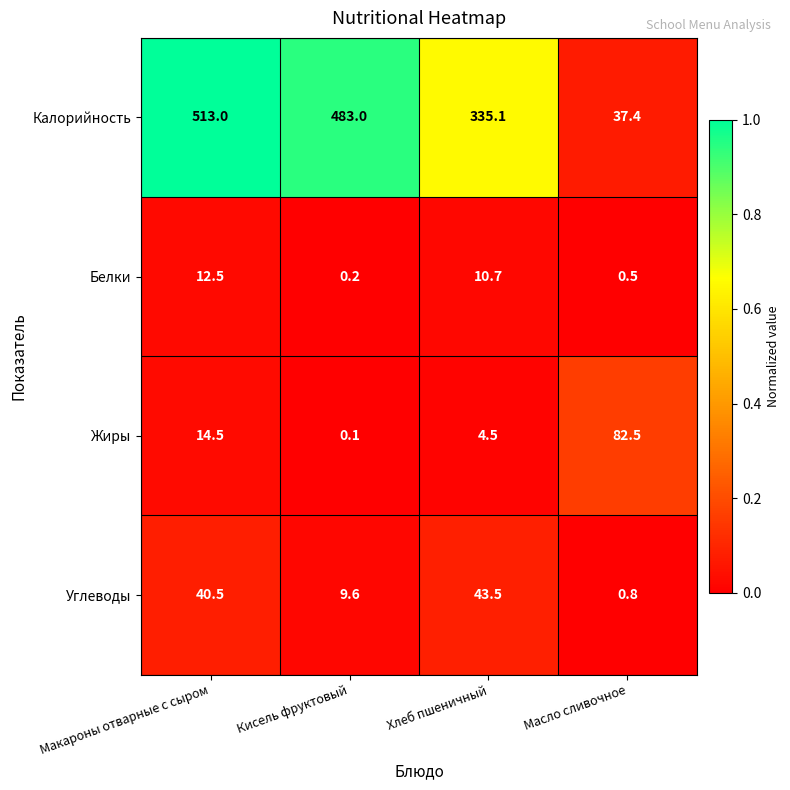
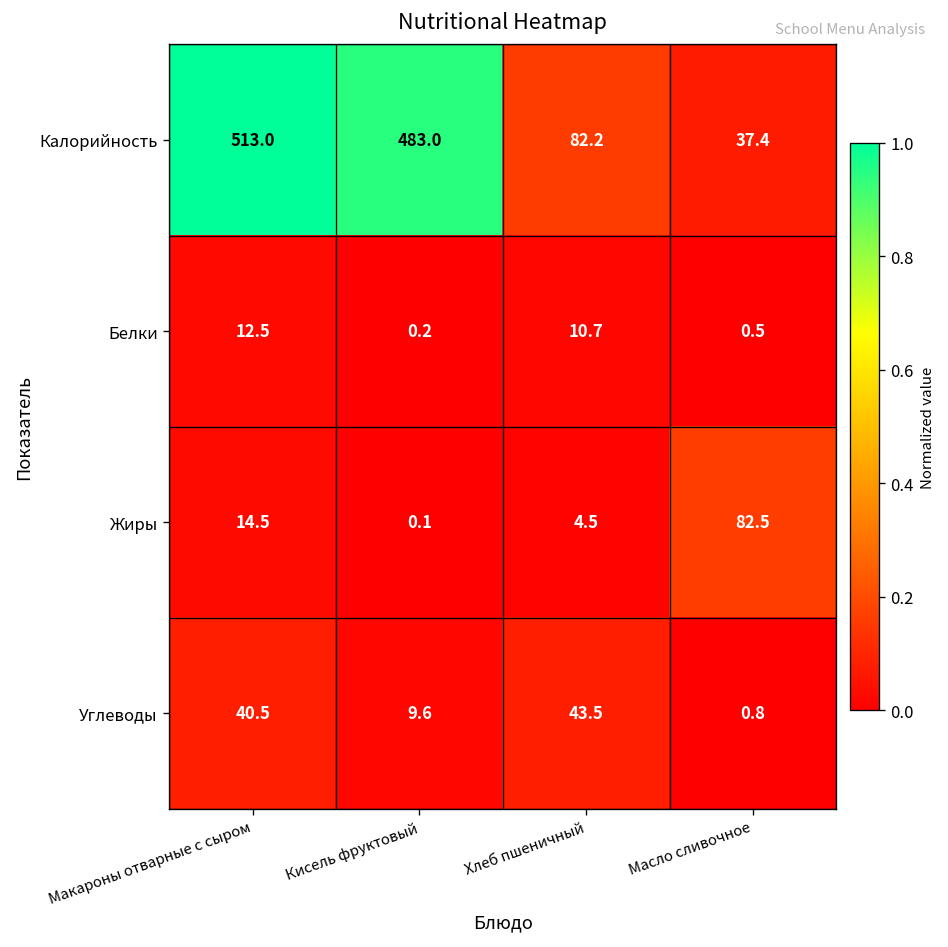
  {
    "Калорийность": {
      "Макароны отварные с сыром": 513.0,
      "Кисель фруктовый": 483.0,
-     "Хлеб пшеничный": 335.1,
+     "Хлеб пшеничный": 82.2,
      "Масло сливочное": 37.4
    },
    "Белки": {
      "Макароны отварные с сыром": 12.5,
      "Кисель фруктовый": 0.2,
      "Хлеб пшеничный": 10.7,
      "Масло сливочное": 0.5
    },
    "Жиры": {
      "Макароны отварные с сыром": 14.5,
      "Кисель фруктовый": 0.1,
      "Хлеб пшеничный": 4.5,
      "Масло сливочное": 82.5
    },
    "Углеводы": {
      "Макароны отварные с сыром": 40.5,
      "Кисель фруктовый": 9.6,
      "Хлеб пшеничный": 43.5,
      "Масло сливочное": 0.8
    }
  }
